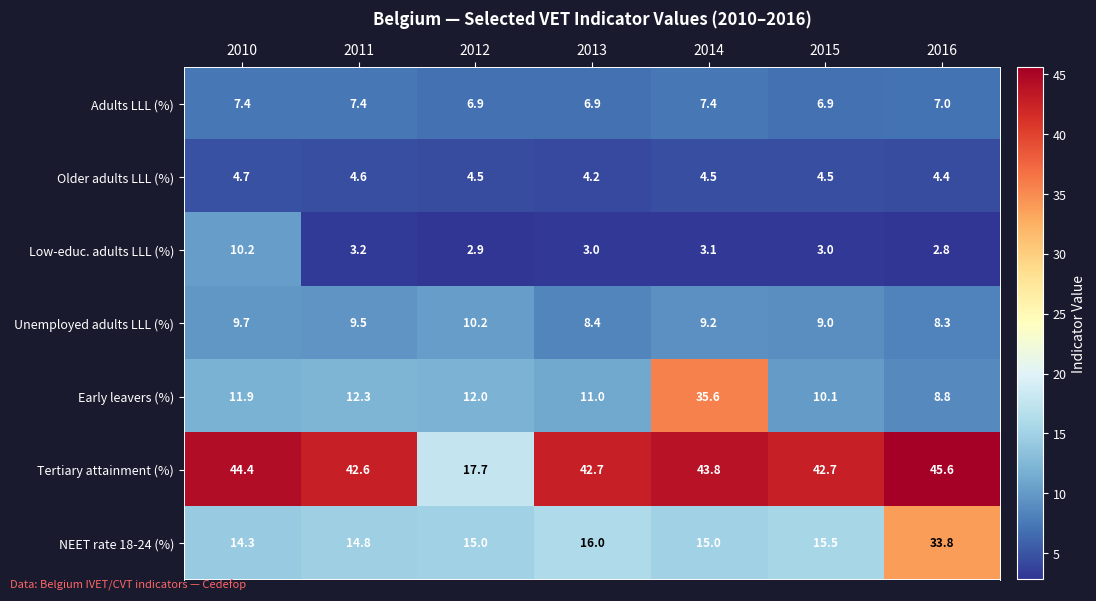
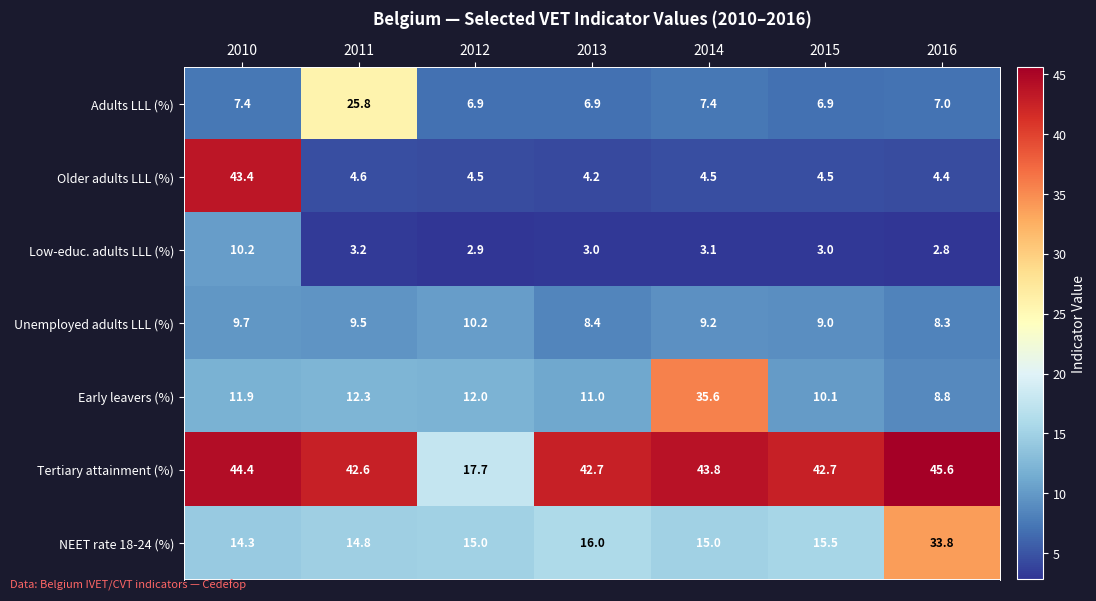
  {
    "Adults LLL (%)": {
      "2010": 7.4,
-     "2011": 7.4,
+     "2011": 25.8,
      "2012": 6.9,
      "2013": 6.9,
      "2014": 7.4,
      "2015": 6.9,
      "2016": 7.0
    },
    "Older adults LLL (%)": {
-     "2010": 4.7,
+     "2010": 43.4,
      "2011": 4.6,
      "2012": 4.5,
      "2013": 4.2,
      "2014": 4.5,
      "2015": 4.5,
      "2016": 4.4
    },
    "Low-educ. adults LLL (%)": {
      "2010": 10.2,
      "2011": 3.2,
      "2012": 2.9,
      "2013": 3.0,
      "2014": 3.1,
      "2015": 3.0,
      "2016": 2.8
    },
    "Unemployed adults LLL (%)": {
      "2010": 9.7,
      "2011": 9.5,
      "2012": 10.2,
      "2013": 8.4,
      "2014": 9.2,
      "2015": 9.0,
      "2016": 8.3
    },
    "Early leavers (%)": {
      "2010": 11.9,
      "2011": 12.3,
      "2012": 12.0,
      "2013": 11.0,
      "2014": 35.6,
      "2015": 10.1,
      "2016": 8.8
    },
    "Tertiary attainment (%)": {
      "2010": 44.4,
      "2011": 42.6,
      "2012": 17.7,
      "2013": 42.7,
      "2014": 43.8,
      "2015": 42.7,
      "2016": 45.6
    },
    "NEET rate 18-24 (%)": {
      "2010": 14.3,
      "2011": 14.8,
      "2012": 15.0,
      "2013": 16.0,
      "2014": 15.0,
      "2015": 15.5,
      "2016": 33.8
    }
  }
